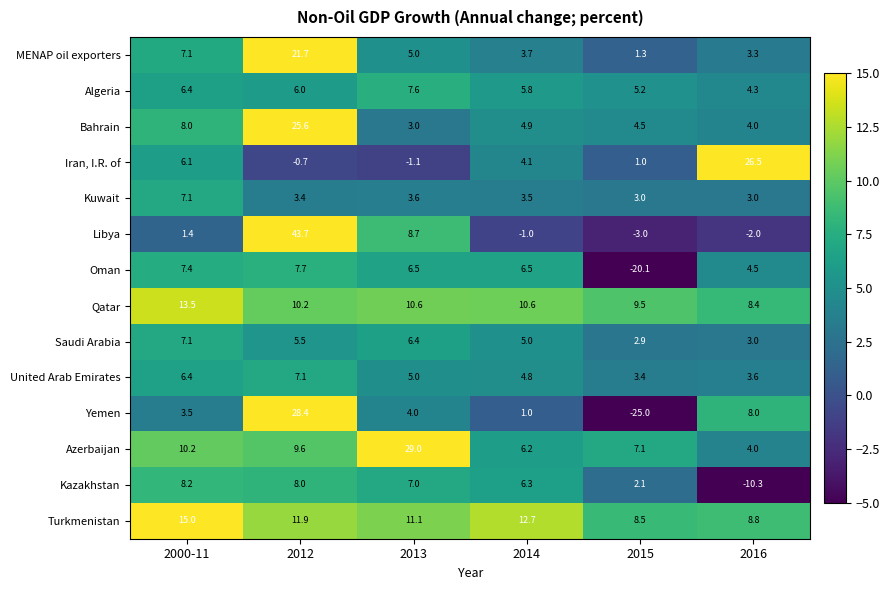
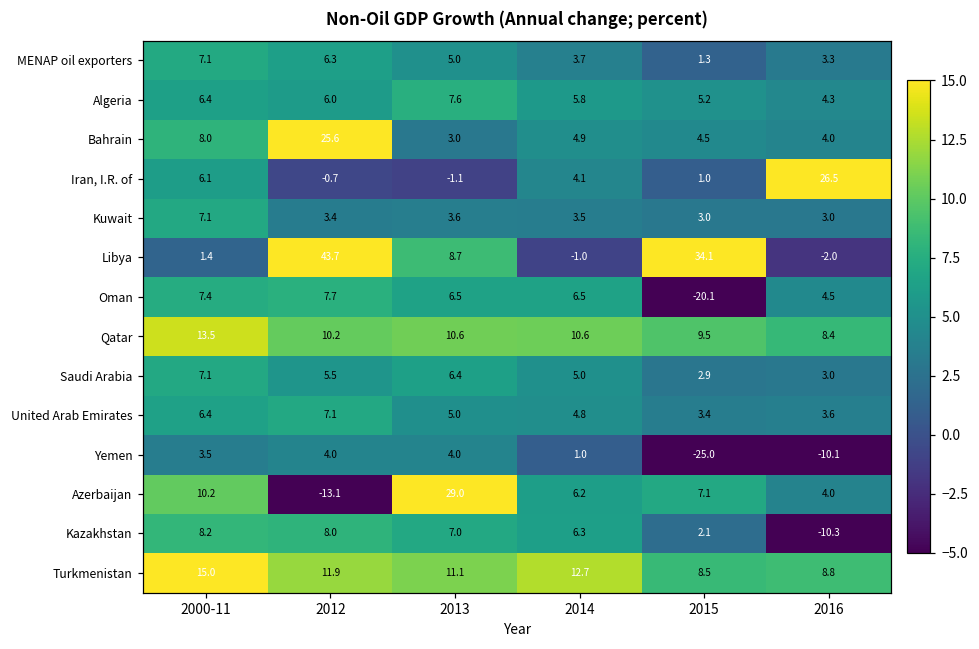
  {
    "MENAP oil exporters": {
      "2000-11": 7.1,
-     "2012": 21.7,
+     "2012": 6.3,
      "2013": 5.0,
      "2014": 3.7,
      "2015": 1.3,
      "2016": 3.3
    },
    "Algeria": {
      "2000-11": 6.4,
      "2012": 6.0,
      "2013": 7.6,
      "2014": 5.8,
      "2015": 5.2,
      "2016": 4.3
    },
    "Bahrain": {
      "2000-11": 8.0,
      "2012": 25.6,
      "2013": 3.0,
      "2014": 4.9,
      "2015": 4.5,
      "2016": 4.0
    },
    "Iran, I.R. of": {
      "2000-11": 6.1,
      "2012": -0.7,
      "2013": -1.1,
      "2014": 4.1,
      "2015": 1.0,
      "2016": 26.5
    },
    "Kuwait": {
      "2000-11": 7.1,
      "2012": 3.4,
      "2013": 3.6,
      "2014": 3.5,
      "2015": 3.0,
      "2016": 3.0
    },
    "Libya": {
      "2000-11": 1.4,
      "2012": 43.7,
      "2013": 8.7,
      "2014": -1.0,
-     "2015": -3.0,
+     "2015": 34.1,
      "2016": -2.0
    },
    "Oman": {
      "2000-11": 7.4,
      "2012": 7.7,
      "2013": 6.5,
      "2014": 6.5,
      "2015": -20.1,
      "2016": 4.5
    },
    "Qatar": {
      "2000-11": 13.5,
      "2012": 10.2,
      "2013": 10.6,
      "2014": 10.6,
      "2015": 9.5,
      "2016": 8.4
    },
    "Saudi Arabia": {
      "2000-11": 7.1,
      "2012": 5.5,
      "2013": 6.4,
      "2014": 5.0,
      "2015": 2.9,
      "2016": 3.0
    },
    "United Arab Emirates": {
      "2000-11": 6.4,
      "2012": 7.1,
      "2013": 5.0,
      "2014": 4.8,
      "2015": 3.4,
      "2016": 3.6
    },
    "Yemen": {
      "2000-11": 3.5,
-     "2012": 28.4,
+     "2012": 4.0,
      "2013": 4.0,
      "2014": 1.0,
      "2015": -25.0,
-     "2016": 8.0
+     "2016": -10.1
    },
    "Azerbaijan": {
      "2000-11": 10.2,
-     "2012": 9.6,
+     "2012": -13.1,
      "2013": 29.0,
      "2014": 6.2,
      "2015": 7.1,
      "2016": 4.0
    },
    "Kazakhstan": {
      "2000-11": 8.2,
      "2012": 8.0,
      "2013": 7.0,
      "2014": 6.3,
      "2015": 2.1,
      "2016": -10.3
    },
    "Turkmenistan": {
      "2000-11": 15.0,
      "2012": 11.9,
      "2013": 11.1,
      "2014": 12.7,
      "2015": 8.5,
      "2016": 8.8
    }
  }
